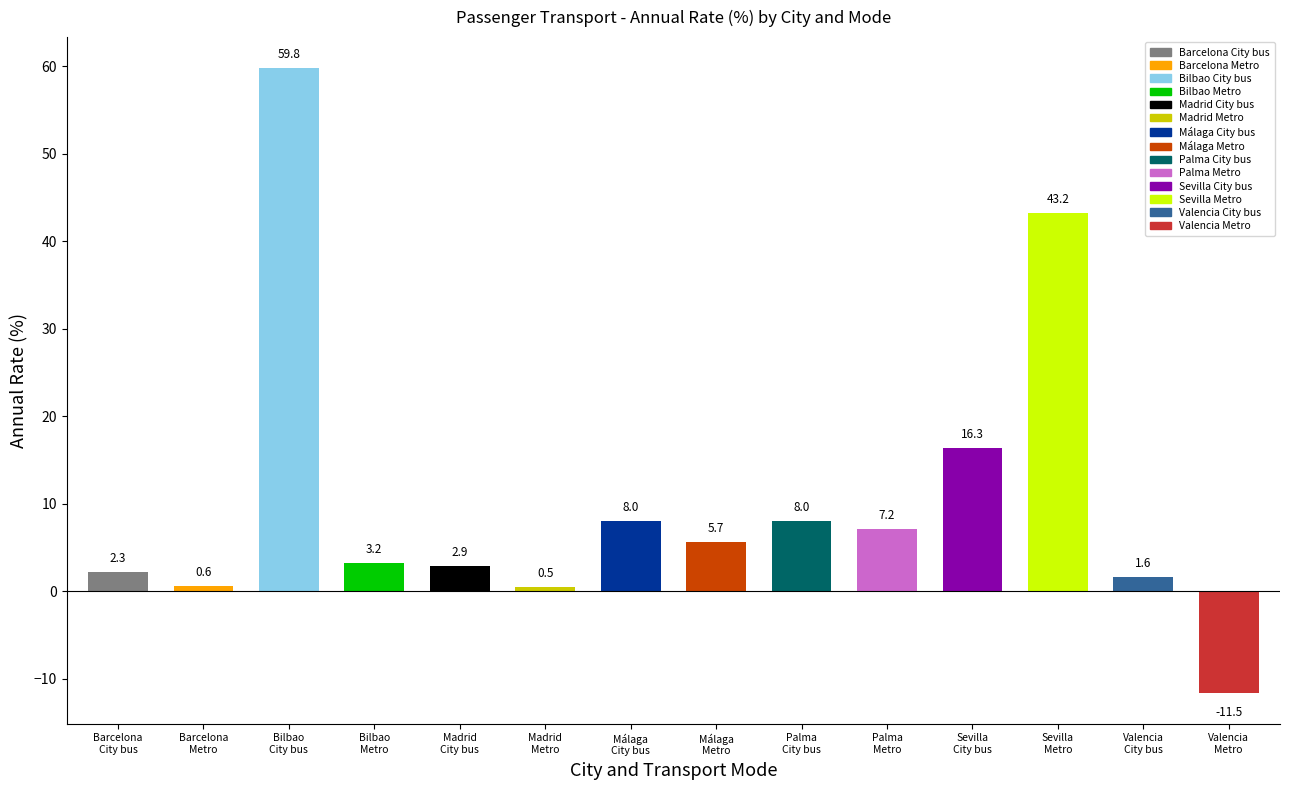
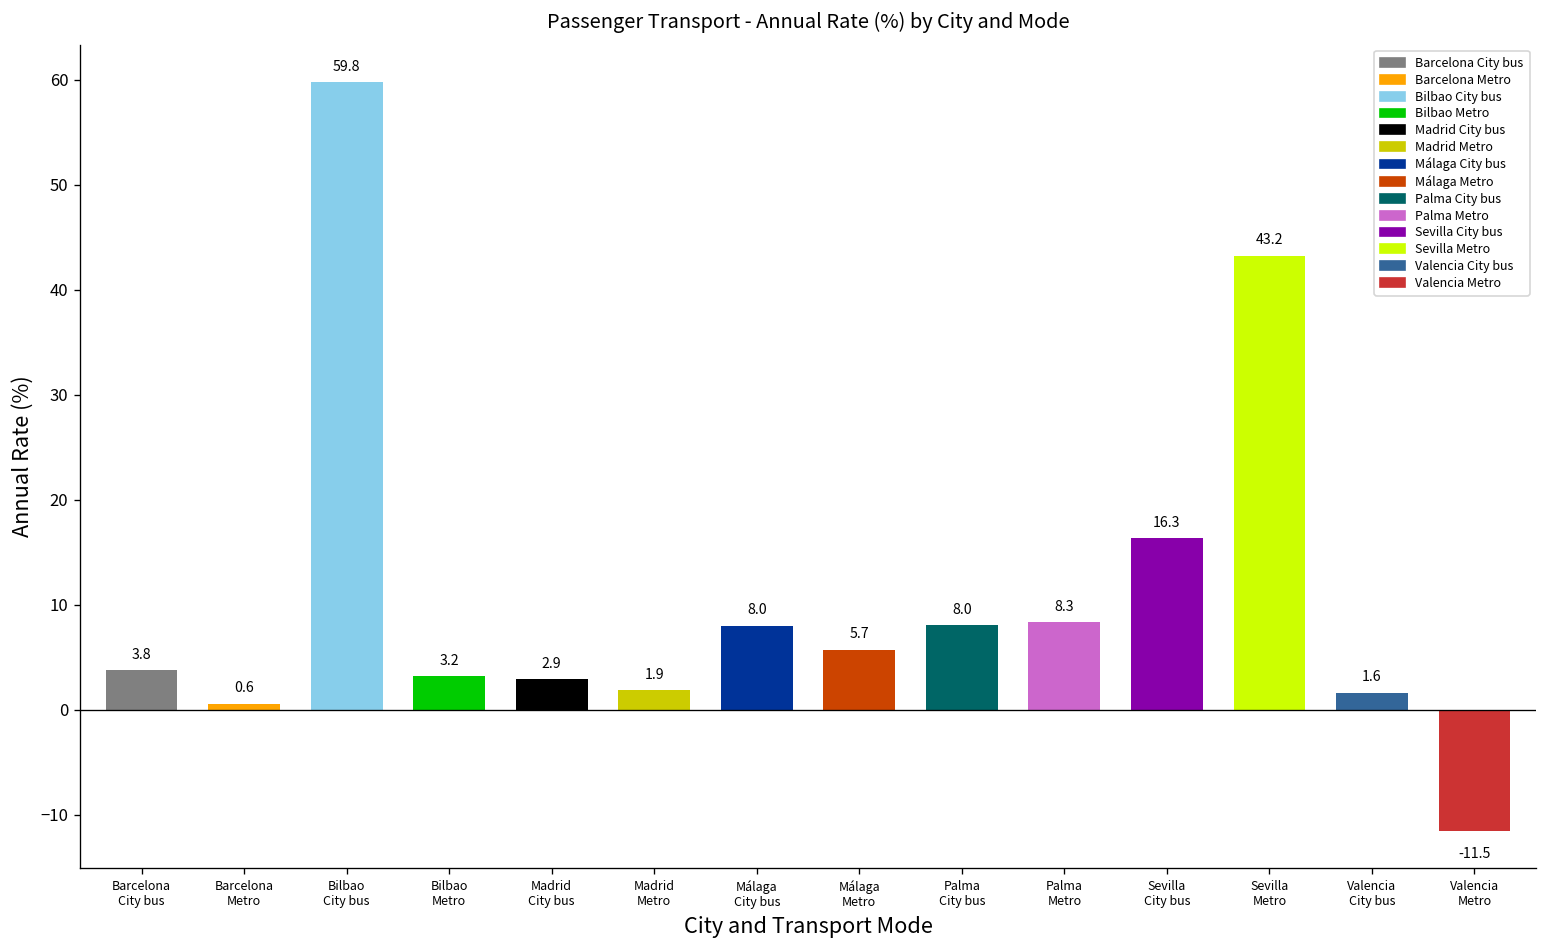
  {
-   "Barcelona City bus": 2.3,
+   "Barcelona City bus": 3.8,
    "Barcelona Metro": 0.6,
    "Bilbao City bus": 59.8,
    "Bilbao Metro": 3.2,
    "Madrid City bus": 2.9,
-   "Madrid Metro": 0.5,
+   "Madrid Metro": 1.9,
    "Málaga City bus": 8.0,
    "Málaga Metro": 5.7,
    "Palma City bus": 8.0,
-   "Palma Metro": 7.2,
+   "Palma Metro": 8.3,
    "Sevilla City bus": 16.3,
    "Sevilla Metro": 43.2,
    "Valencia City bus": 1.6,
    "Valencia Metro": -11.5
  }
